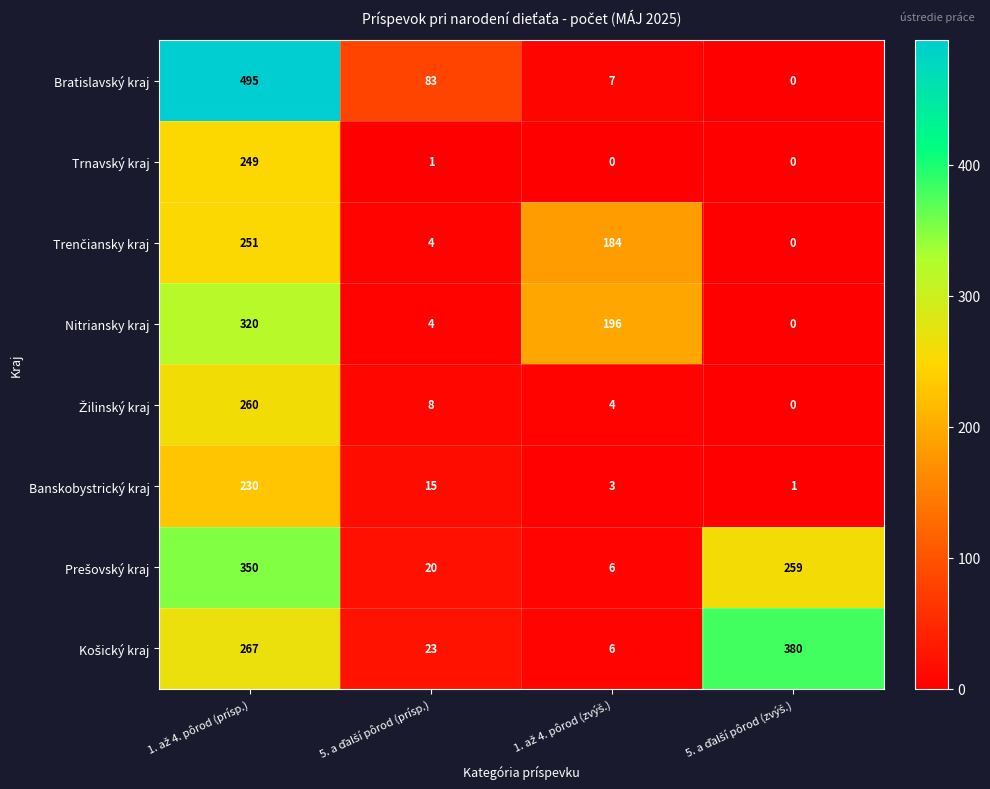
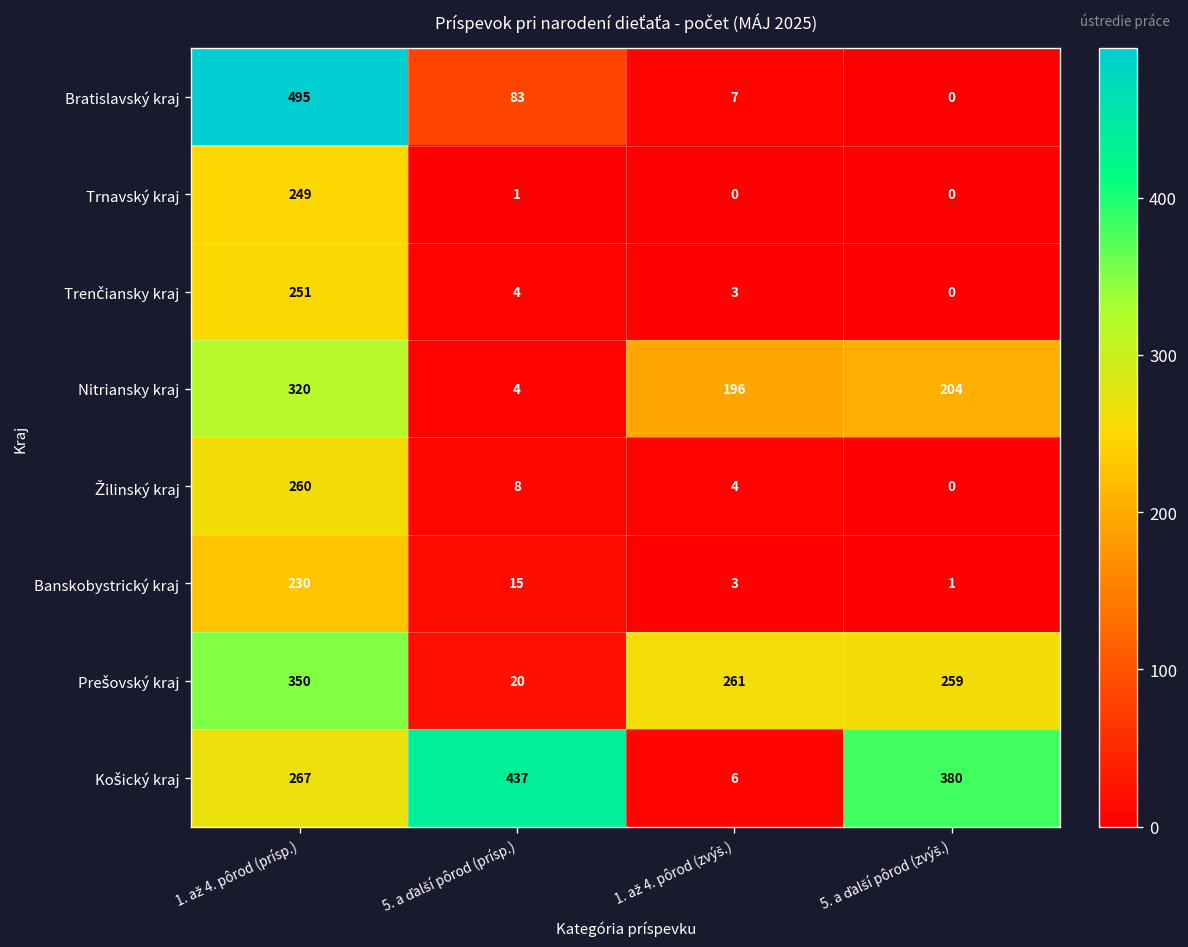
  {
    "Bratislavský kraj": {
      "1. až 4. pôrod (prísp.)": 495,
      "5. a ďalší pôrod (prísp.)": 83,
      "1. až 4. pôrod (zvýš.)": 7,
      "5. a ďalší pôrod (zvýš.)": 0
    },
    "Trnavský kraj": {
      "1. až 4. pôrod (prísp.)": 249,
      "5. a ďalší pôrod (prísp.)": 1,
      "1. až 4. pôrod (zvýš.)": 0,
      "5. a ďalší pôrod (zvýš.)": 0
    },
    "Trenčiansky kraj": {
      "1. až 4. pôrod (prísp.)": 251,
      "5. a ďalší pôrod (prísp.)": 4,
-     "1. až 4. pôrod (zvýš.)": 184,
+     "1. až 4. pôrod (zvýš.)": 3,
      "5. a ďalší pôrod (zvýš.)": 0
    },
    "Nitriansky kraj": {
      "1. až 4. pôrod (prísp.)": 320,
      "5. a ďalší pôrod (prísp.)": 4,
      "1. až 4. pôrod (zvýš.)": 196,
-     "5. a ďalší pôrod (zvýš.)": 0
+     "5. a ďalší pôrod (zvýš.)": 204
    },
    "Žilinský kraj": {
      "1. až 4. pôrod (prísp.)": 260,
      "5. a ďalší pôrod (prísp.)": 8,
      "1. až 4. pôrod (zvýš.)": 4,
      "5. a ďalší pôrod (zvýš.)": 0
    },
    "Banskobystrický kraj": {
      "1. až 4. pôrod (prísp.)": 230,
      "5. a ďalší pôrod (prísp.)": 15,
      "1. až 4. pôrod (zvýš.)": 3,
      "5. a ďalší pôrod (zvýš.)": 1
    },
    "Prešovský kraj": {
      "1. až 4. pôrod (prísp.)": 350,
      "5. a ďalší pôrod (prísp.)": 20,
-     "1. až 4. pôrod (zvýš.)": 6,
+     "1. až 4. pôrod (zvýš.)": 261,
      "5. a ďalší pôrod (zvýš.)": 259
    },
    "Košický kraj": {
      "1. až 4. pôrod (prísp.)": 267,
-     "5. a ďalší pôrod (prísp.)": 23,
+     "5. a ďalší pôrod (prísp.)": 437,
      "1. až 4. pôrod (zvýš.)": 6,
      "5. a ďalší pôrod (zvýš.)": 380
    }
  }
